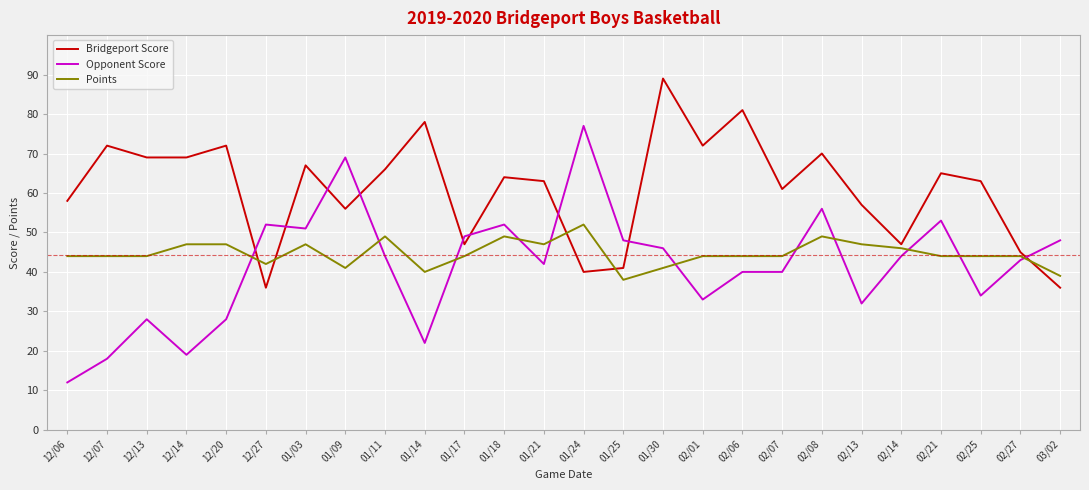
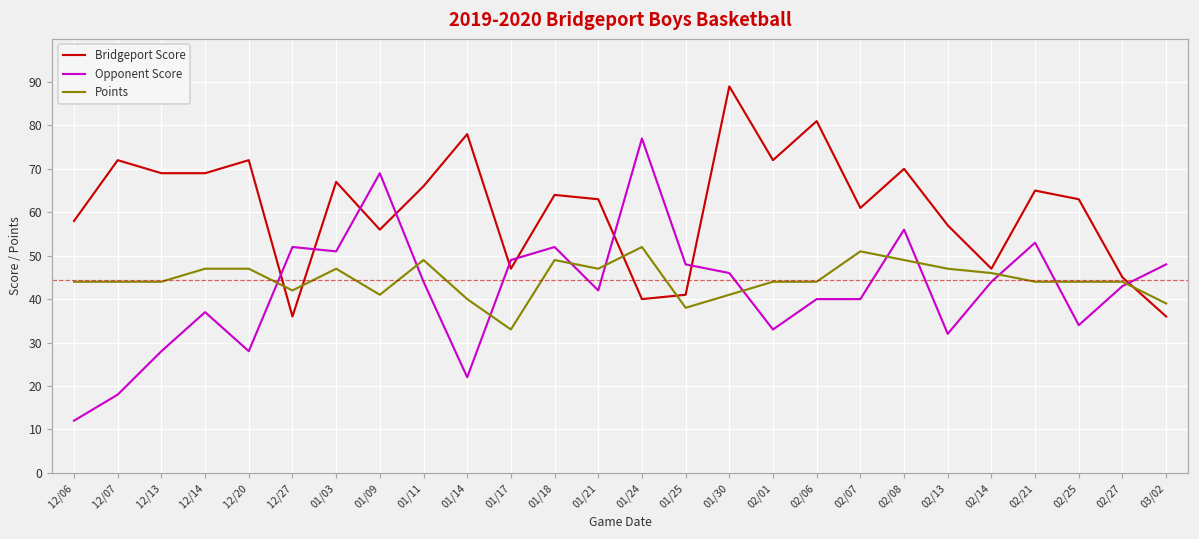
  {
    "Bridgeport Score": {
      "12/06": 58,
      "12/07": 72,
      "12/13": 69,
      "12/14": 69,
      "12/20": 72,
      "12/27": 36,
      "01/03": 67,
      "01/09": 56,
      "01/11": 66,
      "01/14": 78,
      "01/17": 47,
      "01/18": 64,
      "01/21": 63,
      "01/24": 40,
      "01/25": 41,
      "01/30": 89,
      "02/01": 72,
      "02/06": 81,
      "02/07": 61,
      "02/08": 70,
      "02/13": 57,
      "02/14": 47,
      "02/21": 65,
      "02/25": 63,
      "02/27": 45,
      "03/02": 36
    },
    "Opponent Score": {
      "12/06": 12,
      "12/07": 18,
      "12/13": 28,
-     "12/14": 19,
+     "12/14": 37,
      "12/20": 28,
      "12/27": 52,
      "01/03": 51,
      "01/09": 69,
      "01/11": 44,
      "01/14": 22,
      "01/17": 49,
      "01/18": 52,
      "01/21": 42,
      "01/24": 77,
      "01/25": 48,
      "01/30": 46,
      "02/01": 33,
      "02/06": 40,
      "02/07": 40,
      "02/08": 56,
      "02/13": 32,
      "02/14": 44,
      "02/21": 53,
      "02/25": 34,
      "02/27": 43,
      "03/02": 48
    },
    "Points": {
      "12/06": 44,
      "12/07": 44,
      "12/13": 44,
      "12/14": 47,
      "12/20": 47,
      "12/27": 42,
      "01/03": 47,
      "01/09": 41,
      "01/11": 49,
      "01/14": 40,
-     "01/17": 44,
+     "01/17": 33,
      "01/18": 49,
      "01/21": 47,
      "01/24": 52,
      "01/25": 38,
      "01/30": 41,
      "02/01": 44,
      "02/06": 44,
-     "02/07": 44,
+     "02/07": 51,
      "02/08": 49,
      "02/13": 47,
      "02/14": 46,
      "02/21": 44,
      "02/25": 44,
      "02/27": 44,
      "03/02": 39
    }
  }
